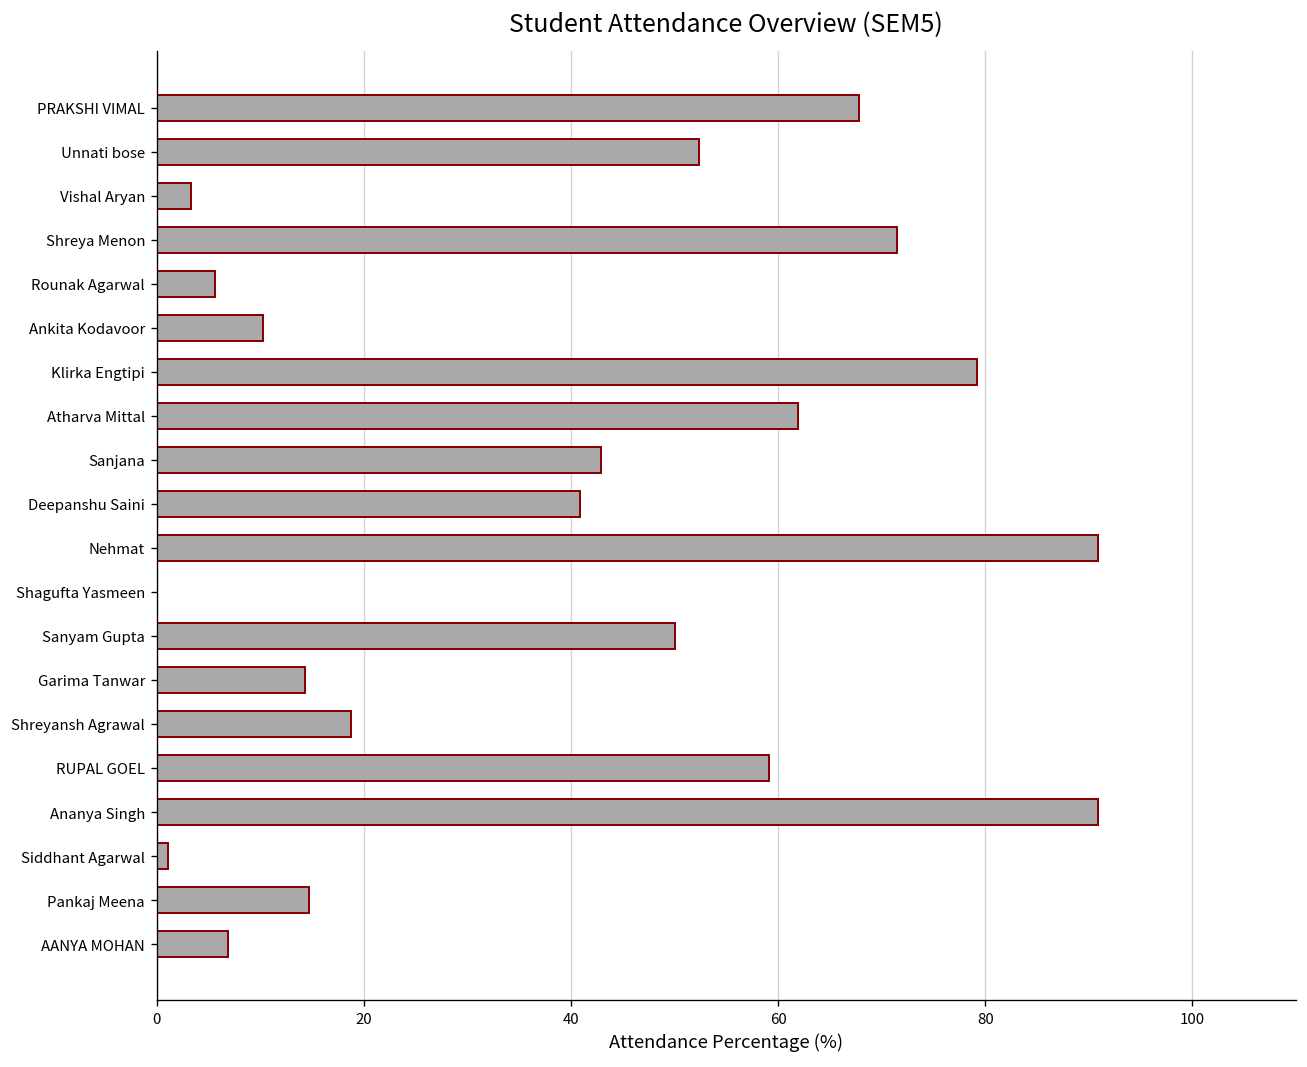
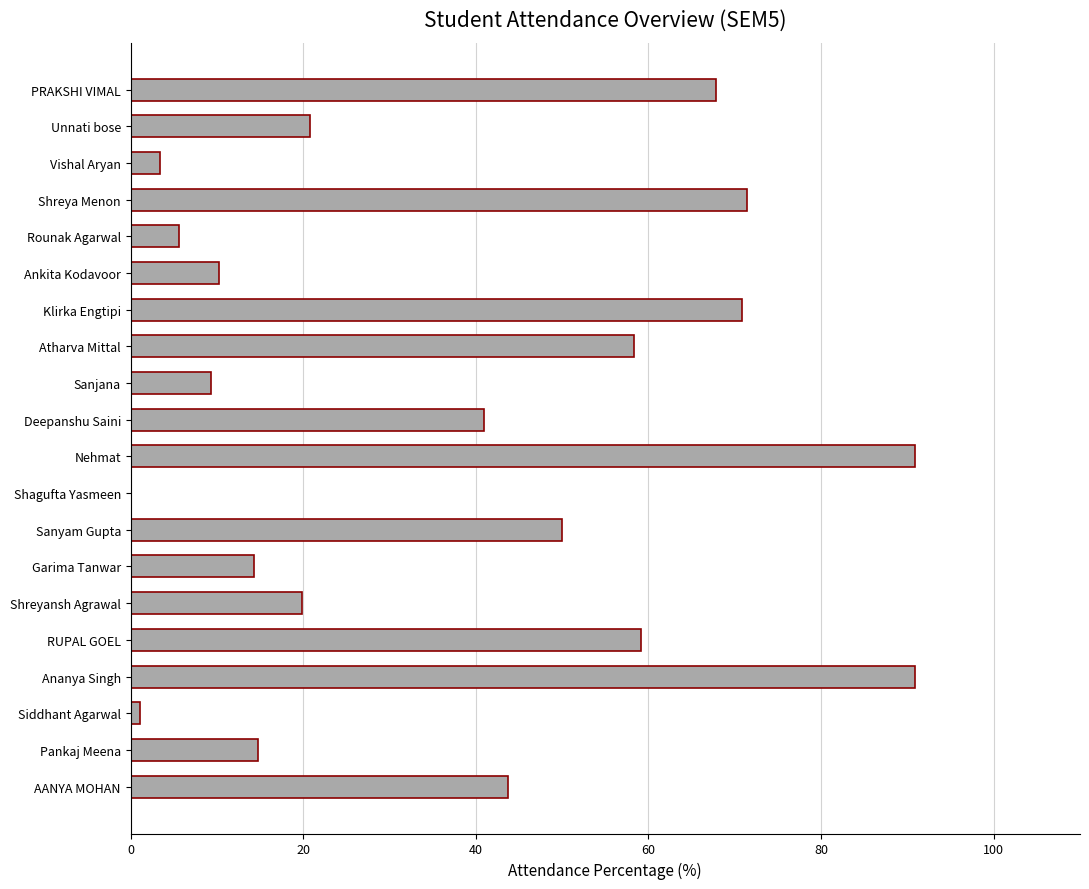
  {
    "PRAKSHI VIMAL": 68,
-   "Unnati bose": 52,
+   "Unnati bose": 21,
    "Vishal Aryan": 3,
    "Shreya Menon": 71,
    "Rounak Agarwal": 6,
    "Ankita Kodavoor": 10,
-   "Klirka Engtipi": 79,
-   "Atharva Mittal": 62,
-   "Sanjana": 43,
+   "Klirka Engtipi": 71,
+   "Atharva Mittal": 58,
+   "Sanjana": 9,
    "Deepanshu Saini": 41,
    "Nehmat": 91,
    "Shagufta Yasmeen": 0,
    "Sanyam Gupta": 50,
    "Garima Tanwar": 14,
-   "Shreyansh Agrawal": 19,
+   "Shreyansh Agrawal": 20,
    "RUPAL GOEL": 59,
    "Ananya Singh": 91,
    "Siddhant Agarwal": 1,
    "Pankaj Meena": 15,
-   "AANYA MOHAN": 7
+   "AANYA MOHAN": 44
  }
